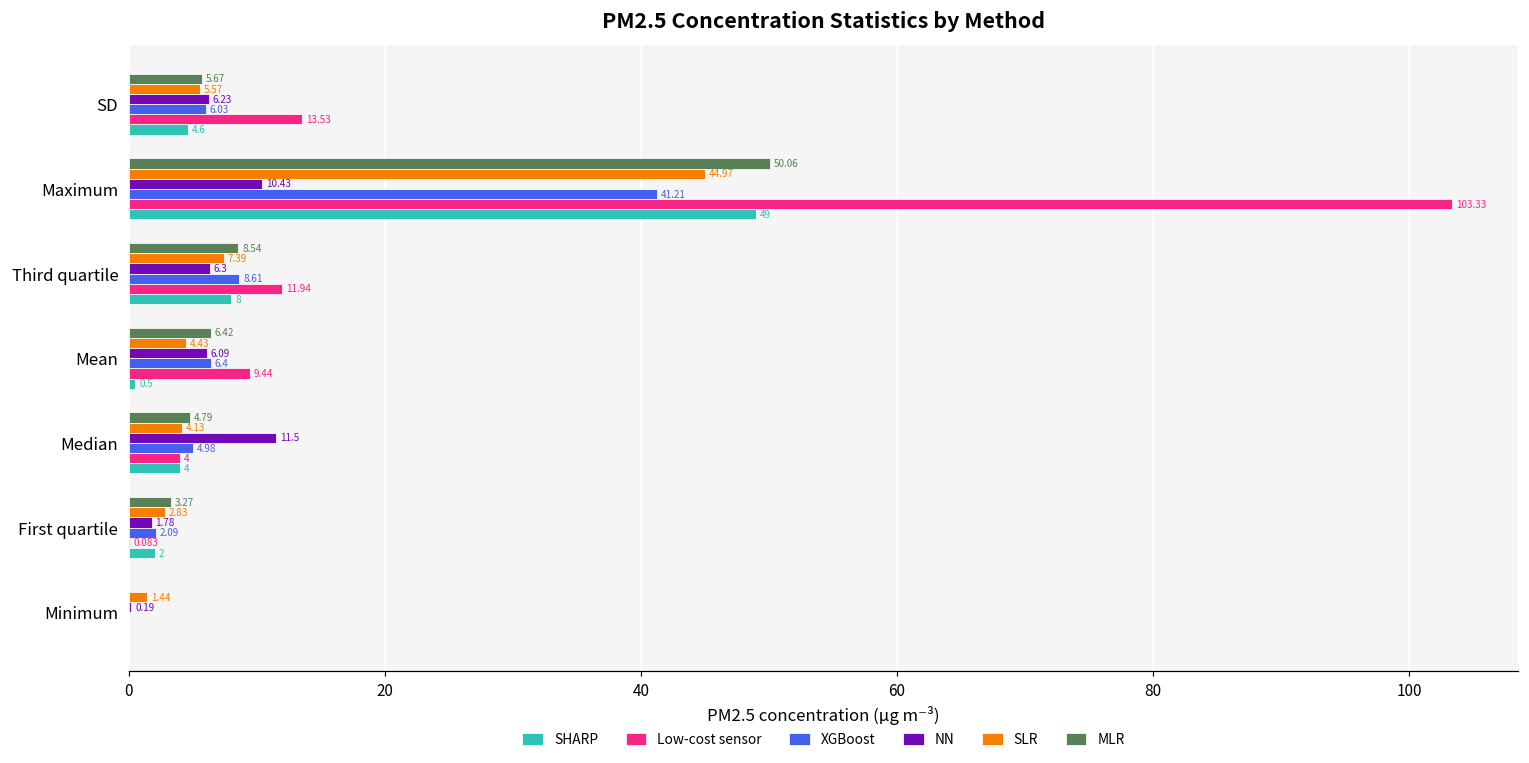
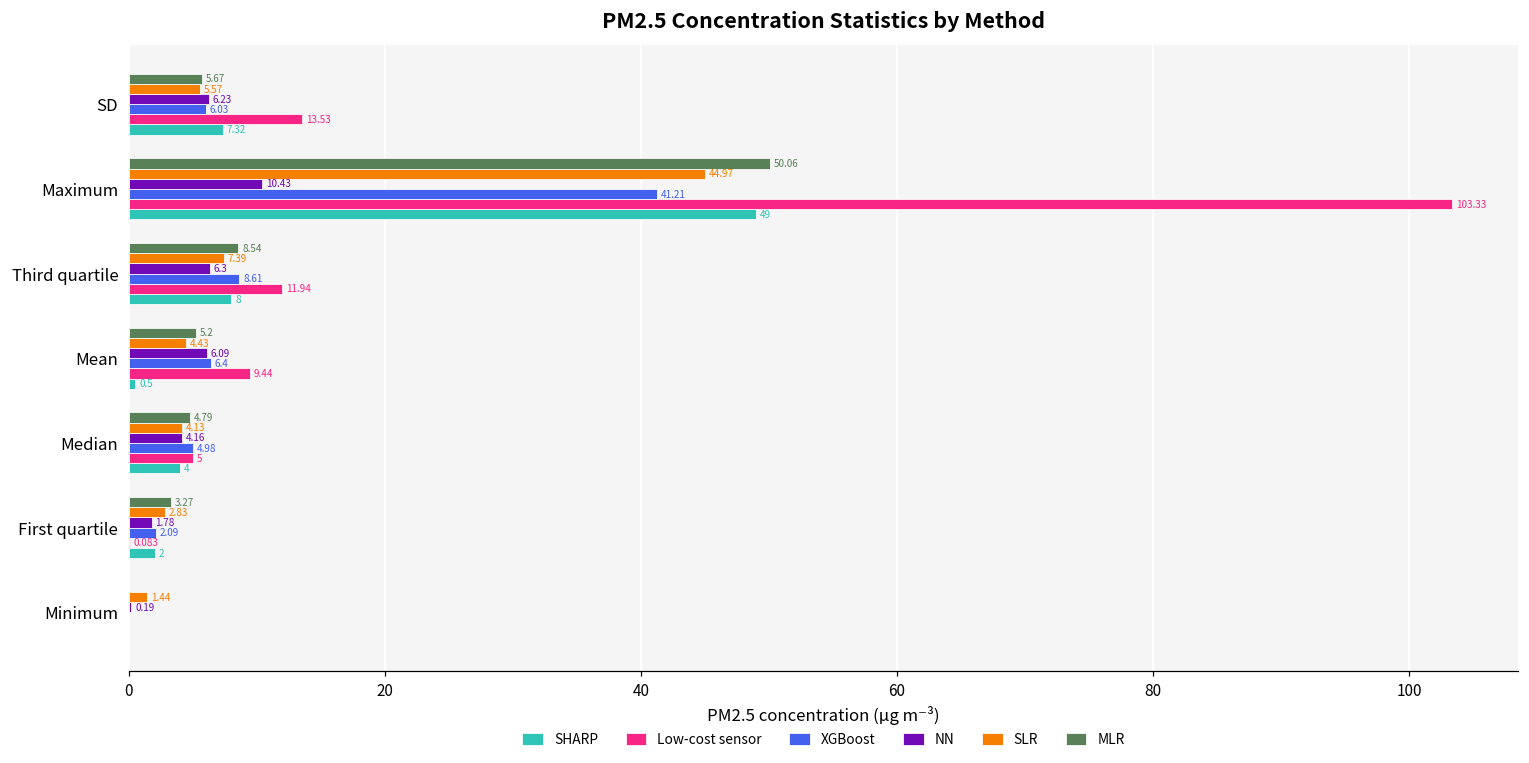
  {
    "SHARP": {
-     "SD": 4.6,
+     "SD": 7.32,
      "Maximum": 49,
      "Third quartile": 8,
      "Mean": 0.5,
      "Median": 4,
      "First quartile": 2
    },
    "Low-cost sensor": {
      "SD": 13.53,
      "Maximum": 103.33,
      "Third quartile": 11.94,
      "Mean": 9.44,
-     "Median": 4,
+     "Median": 5,
      "First quartile": 0.083
    },
    "XGBoost": {
      "SD": 6.03,
      "Maximum": 41.21,
      "Third quartile": 8.61,
      "Mean": 6.4,
      "Median": 4.98,
      "First quartile": 2.09
    },
    "NN": {
      "SD": 6.23,
      "Maximum": 10.43,
      "Third quartile": 6.3,
      "Mean": 6.09,
-     "Median": 11.5,
+     "Median": 4.16,
      "First quartile": 1.78,
      "Minimum": 0.19
    },
    "SLR": {
      "SD": 5.57,
      "Maximum": 44.97,
      "Third quartile": 7.39,
      "Mean": 4.43,
      "Median": 4.13,
      "First quartile": 2.83,
      "Minimum": 1.44
    },
    "MLR": {
      "SD": 5.67,
      "Maximum": 50.06,
      "Third quartile": 8.54,
-     "Mean": 6.42,
+     "Mean": 5.2,
      "Median": 4.79,
      "First quartile": 3.27
    }
  }
